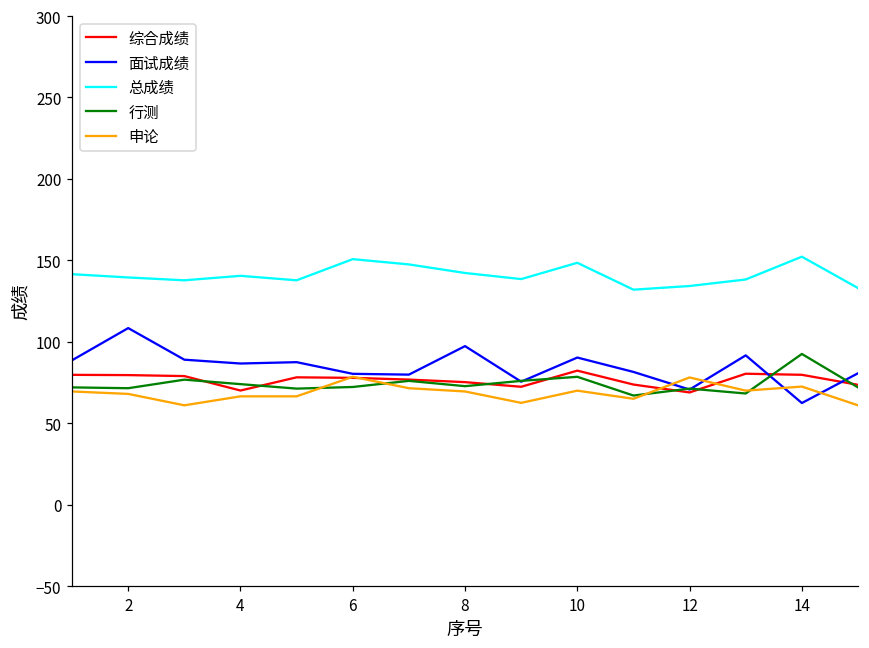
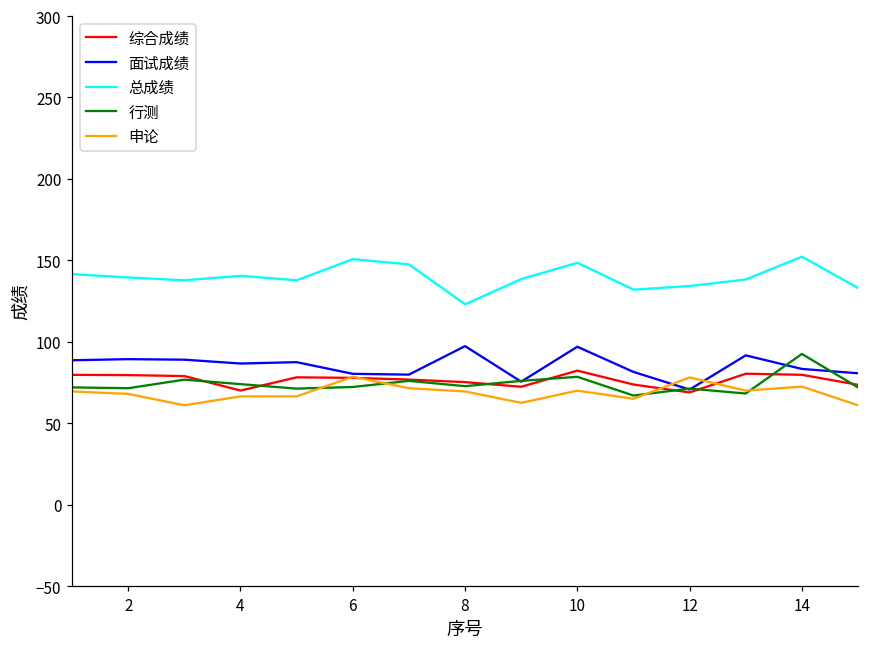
  {
    "综合成绩": {
      "2": 80,
      "4": 70,
      "8": 75,
      "10": 82,
      "12": 69,
      "14": 80
    },
    "面试成绩": {
-     "2": 108,
+     "2": 89,
      "4": 87,
      "6": 80,
      "8": 97,
-     "10": 90,
-     "14": 62
+     "10": 97,
+     "14": 83
    },
    "总成绩": {
      "2": 140,
      "4": 141,
      "6": 151,
-     "8": 142,
+     "8": 123,
      "10": 149,
      "12": 134,
      "14": 152
    },
    "行测": {
      "2": 72,
      "4": 74,
      "6": 72,
      "8": 73,
      "10": 79,
      "14": 93
    },
    "申论": {
      "2": 68,
      "4": 67,
      "8": 70,
      "10": 70,
      "12": 78,
      "14": 73
    }
  }
